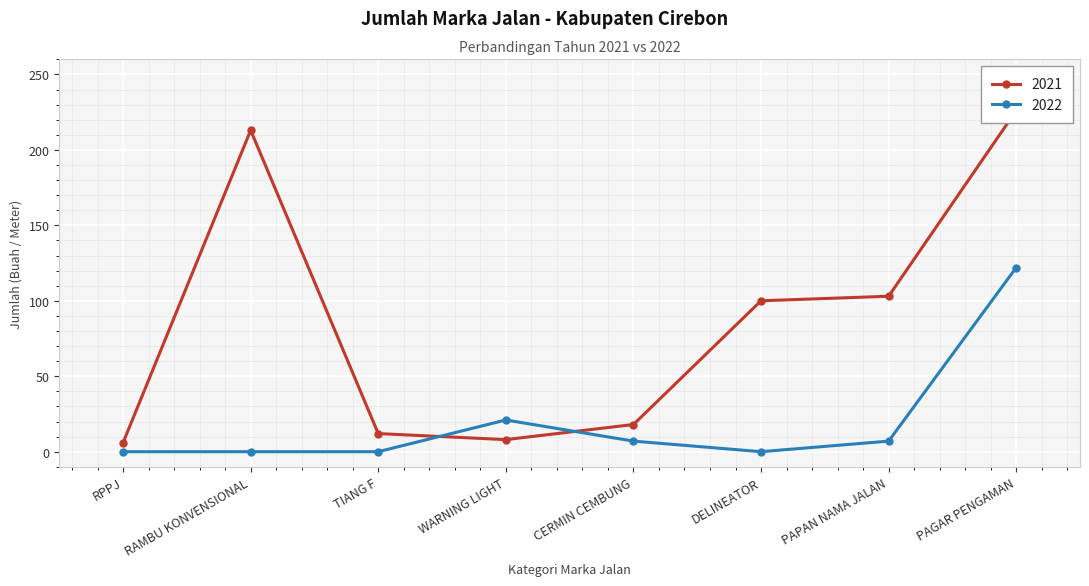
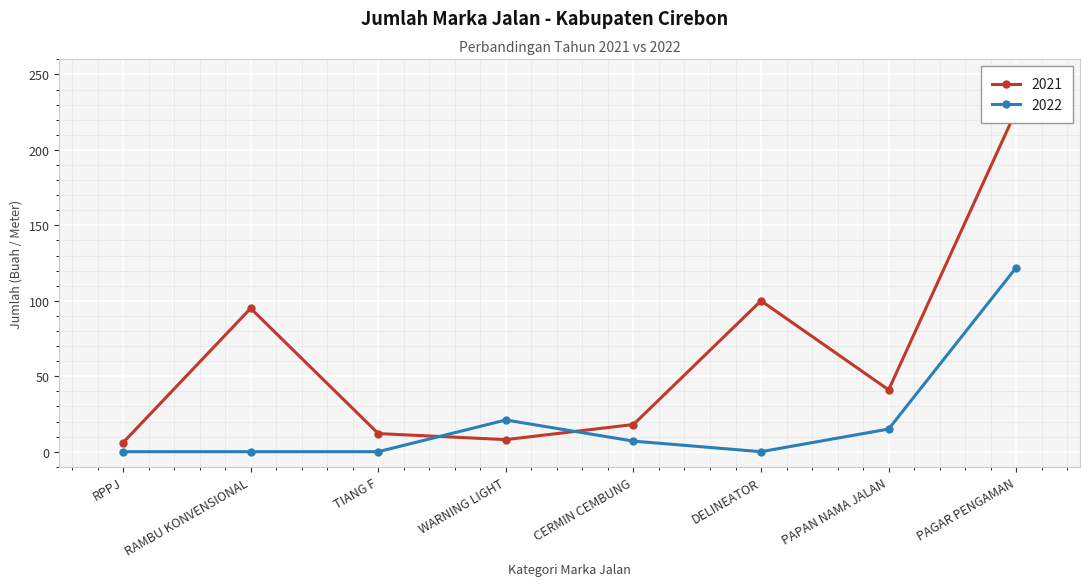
  {
    "2021": {
      "RPPJ": 6,
-     "RAMBU KONVENSIONAL": 213,
+     "RAMBU KONVENSIONAL": 95,
      "TIANG F": 12,
      "WARNING LIGHT": 8,
      "CERMIN CEMBUNG": 18,
      "DELINEATOR": 100,
-     "PAPAN NAMA JALAN": 103
+     "PAPAN NAMA JALAN": 41
    },
    "2022": {
      "RPPJ": 0,
      "RAMBU KONVENSIONAL": 0,
      "TIANG F": 0,
      "WARNING LIGHT": 21,
      "CERMIN CEMBUNG": 7,
      "DELINEATOR": 0,
-     "PAPAN NAMA JALAN": 7,
+     "PAPAN NAMA JALAN": 15,
      "PAGAR PENGAMAN": 122
    }
  }
